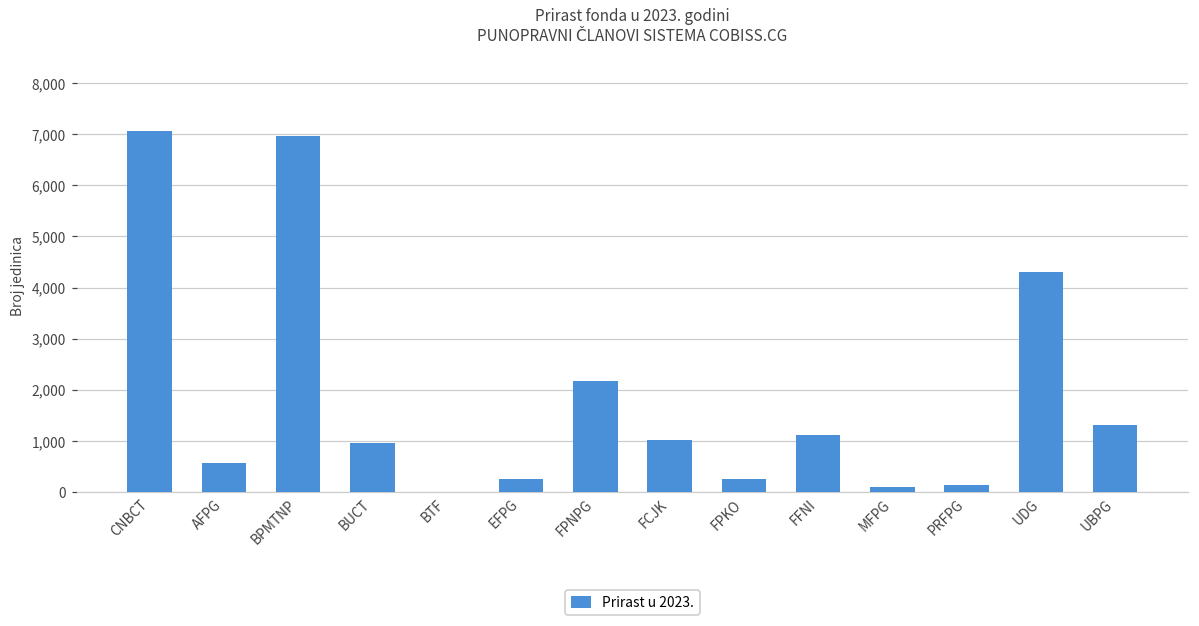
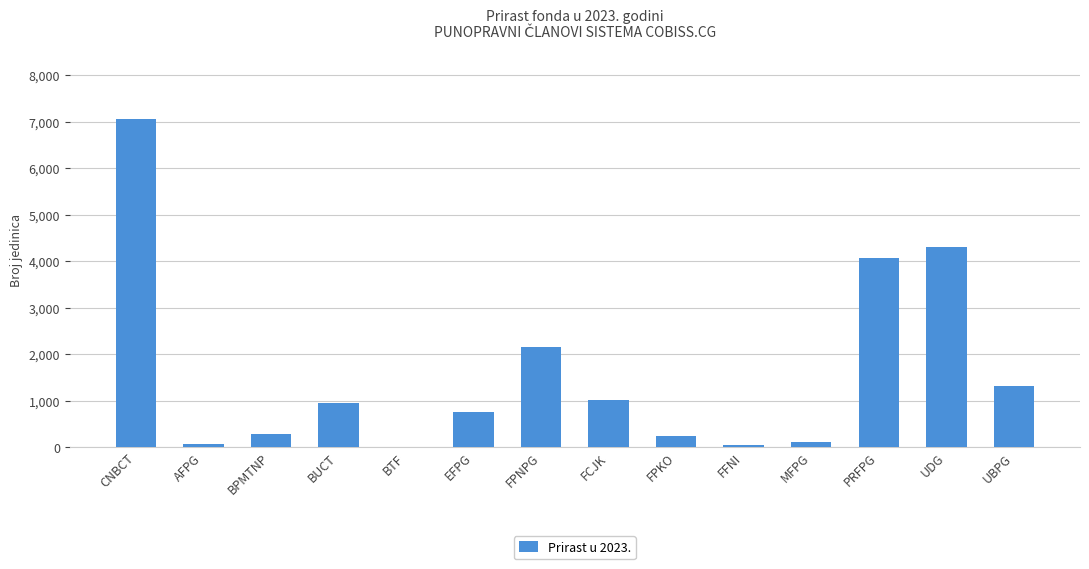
  {
    "CNBCT": "7,100",
-   "AFPG": "600",
-   "BPMTNP": "7,000",
+   "AFPG": "100",
+   "BPMTNP": "300",
    "BUCT": "1,000",
    "BTF": "0",
-   "EFPG": "300",
+   "EFPG": "800",
    "FPNPG": "2,200",
    "FCJK": "1,000",
    "FPKO": "200",
-   "FFNI": "1,100",
+   "FFNI": "0",
    "MFPG": "100",
-   "PRFPG": "100",
+   "PRFPG": "4,100",
    "UDG": "4,300",
    "UBPG": "1,300"
  }
